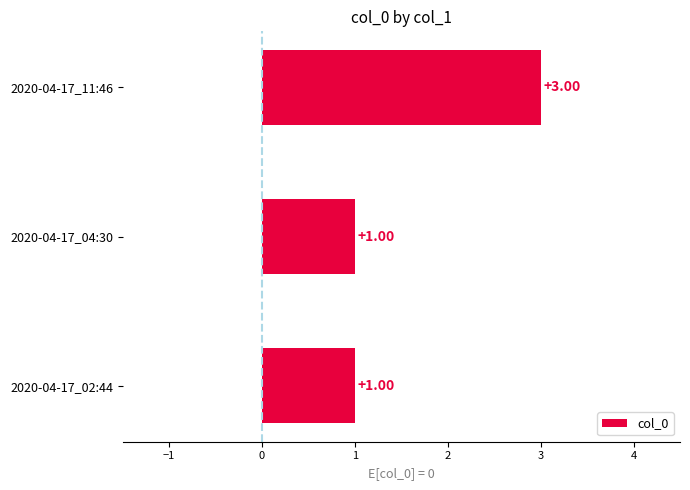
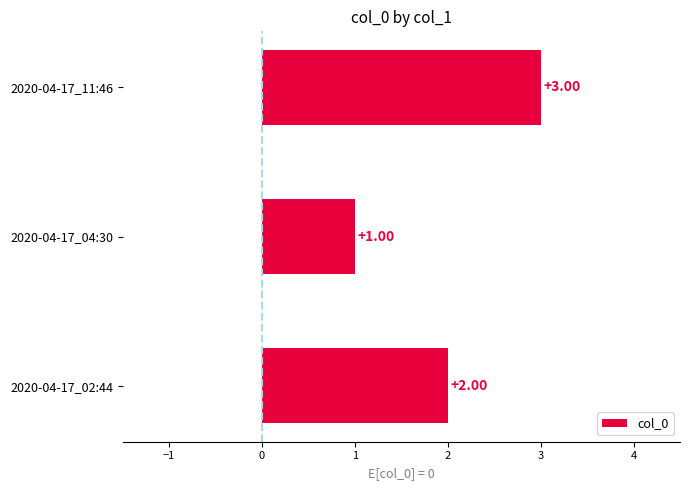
  {
    "2020-04-17_11:46": "+3.00",
    "2020-04-17_04:30": "+1.00",
-   "2020-04-17_02:44": "+1.00"
+   "2020-04-17_02:44": "+2.00"
  }
